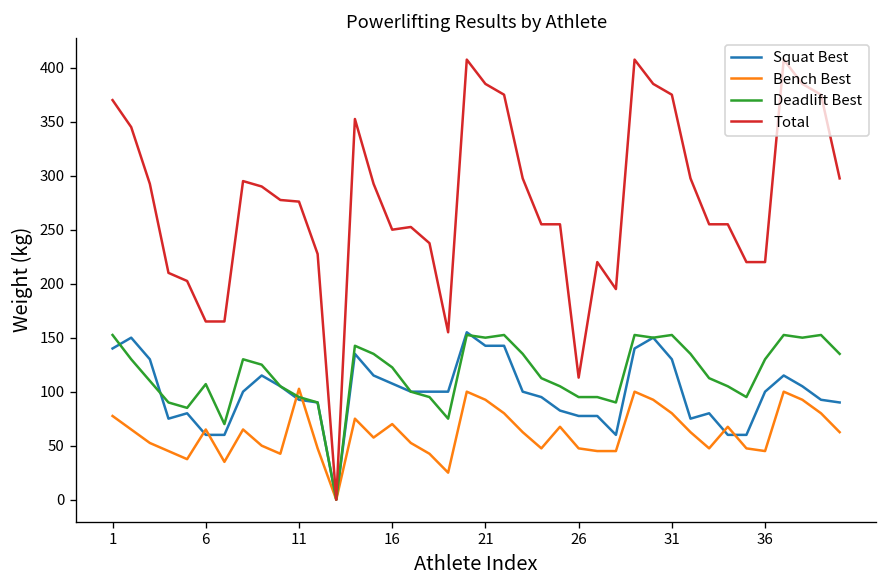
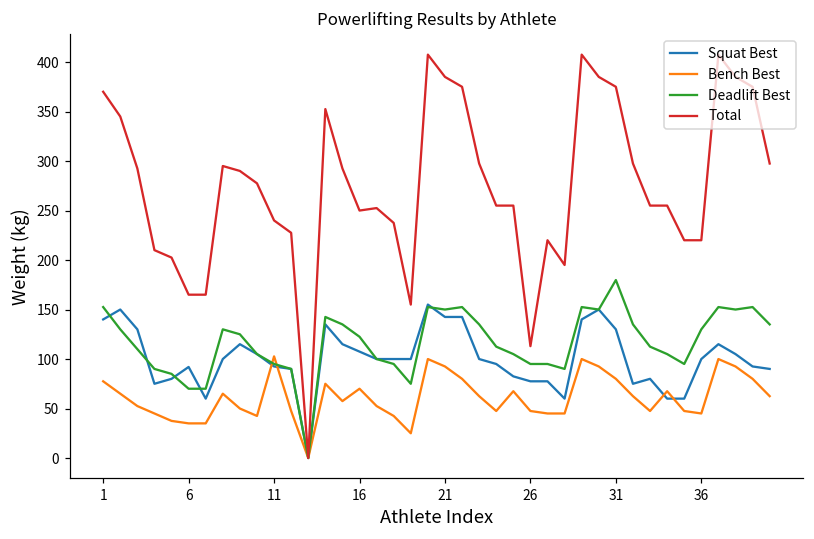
  {
    "Squat Best": {
      "1": 140,
-     "6": 60,
+     "6": 90,
      "16": 110,
      "21": 140,
      "26": 80,
      "31": 130,
      "36": 100
    },
    "Bench Best": {
      "1": 80,
-     "6": 70,
+     "6": 40,
      "11": 100,
      "16": 70,
      "21": 90,
      "26": 50,
      "31": 80,
      "36": 50
    },
    "Deadlift Best": {
      "1": 150,
-     "6": 110,
+     "6": 70,
      "16": 120,
      "21": 150,
      "26": 100,
-     "31": 150,
+     "31": 180,
      "36": 130
    },
    "Total": {
      "1": 370,
      "6": 170,
-     "11": 280,
+     "11": 240,
      "16": 250,
      "21": 390,
      "26": 110,
      "31": 380,
      "36": 220
    }
  }
